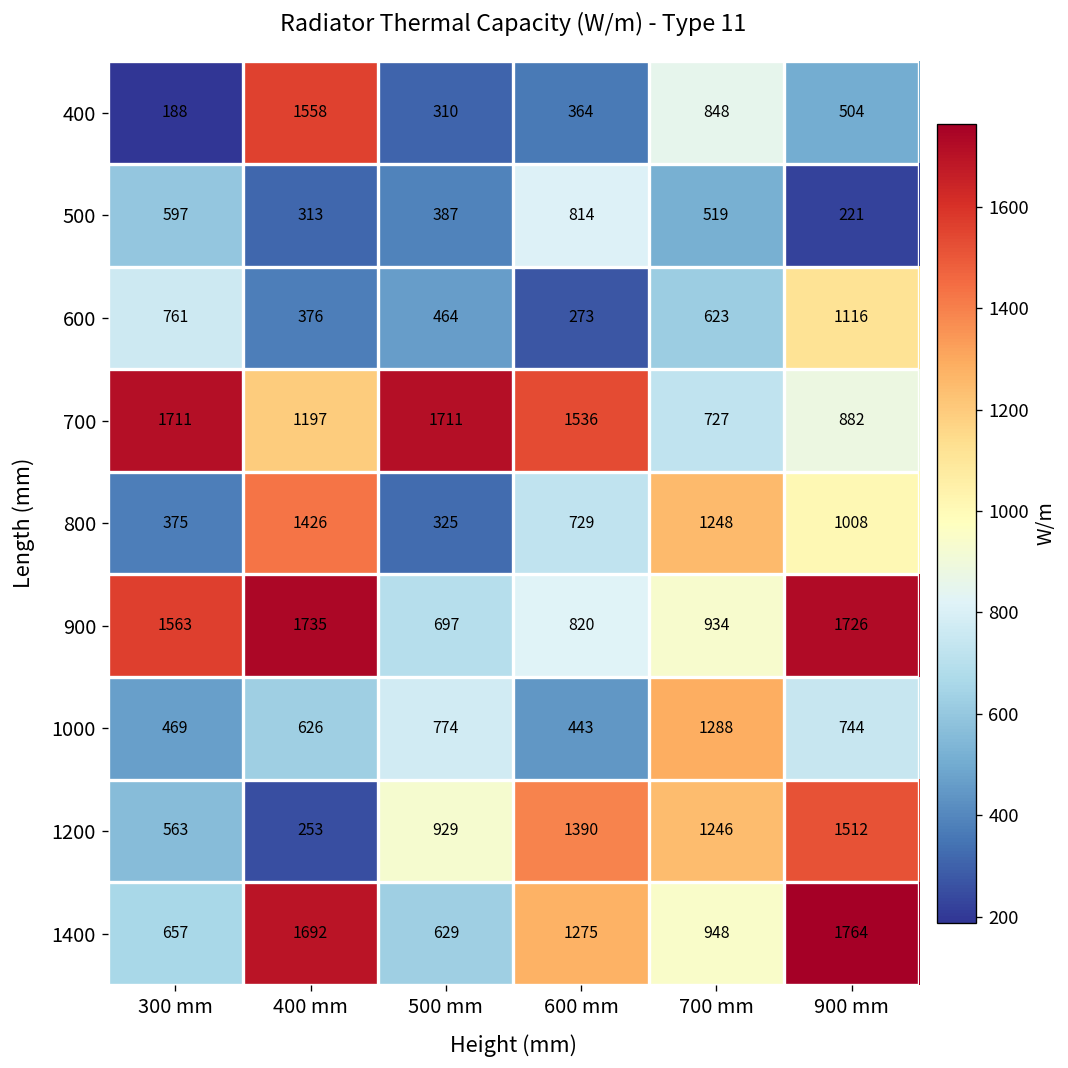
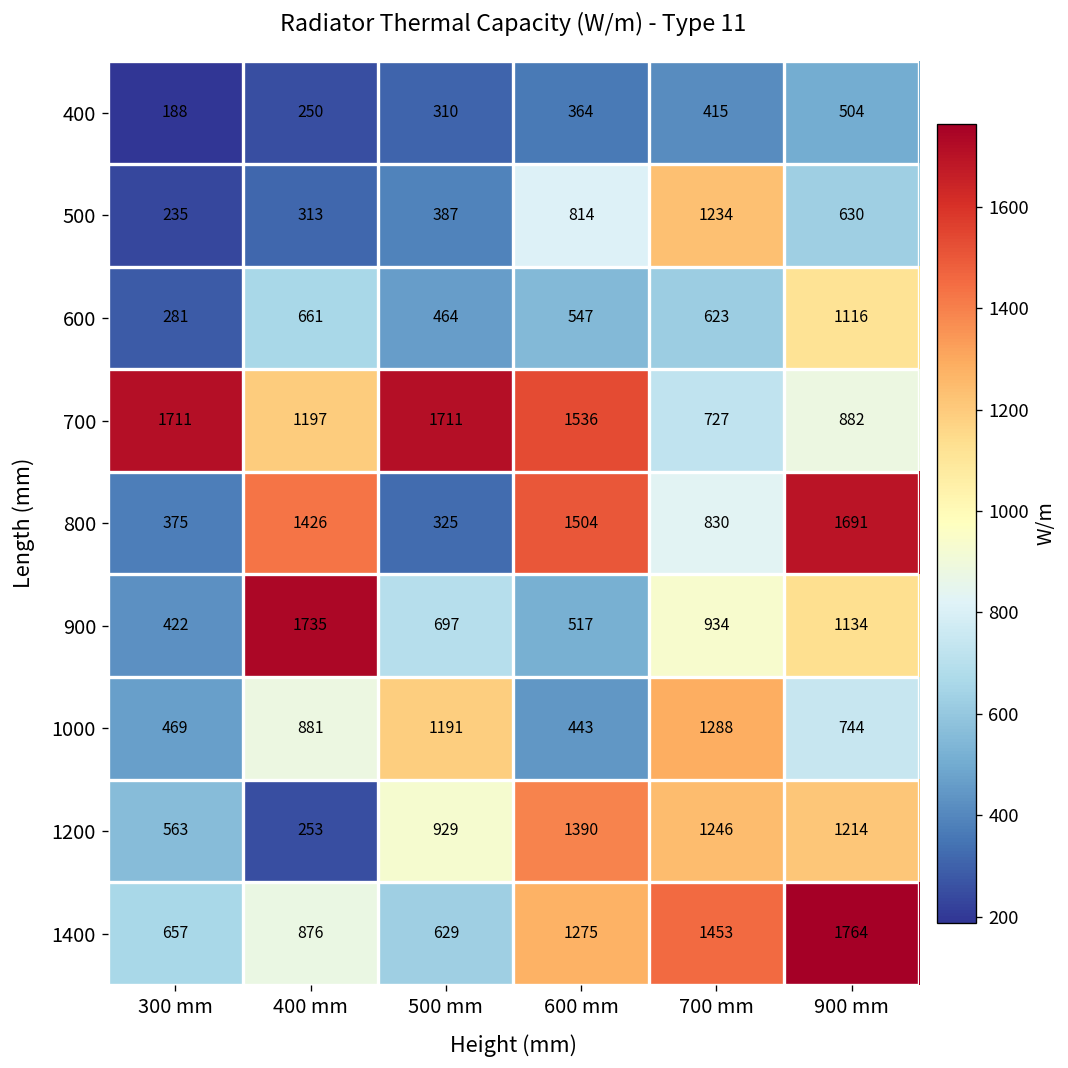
  {
    "400": {
      "300 mm": 188,
-     "400 mm": 1558,
+     "400 mm": 250,
      "500 mm": 310,
      "600 mm": 364,
-     "700 mm": 848,
+     "700 mm": 415,
      "900 mm": 504
    },
    "500": {
-     "300 mm": 597,
+     "300 mm": 235,
      "400 mm": 313,
      "500 mm": 387,
      "600 mm": 814,
-     "700 mm": 519,
-     "900 mm": 221
+     "700 mm": 1234,
+     "900 mm": 630
    },
    "600": {
-     "300 mm": 761,
-     "400 mm": 376,
+     "300 mm": 281,
+     "400 mm": 661,
      "500 mm": 464,
-     "600 mm": 273,
+     "600 mm": 547,
      "700 mm": 623,
      "900 mm": 1116
    },
    "700": {
      "300 mm": 1711,
      "400 mm": 1197,
      "500 mm": 1711,
      "600 mm": 1536,
      "700 mm": 727,
      "900 mm": 882
    },
    "800": {
      "300 mm": 375,
      "400 mm": 1426,
      "500 mm": 325,
-     "600 mm": 729,
-     "700 mm": 1248,
-     "900 mm": 1008
+     "600 mm": 1504,
+     "700 mm": 830,
+     "900 mm": 1691
    },
    "900": {
-     "300 mm": 1563,
+     "300 mm": 422,
      "400 mm": 1735,
      "500 mm": 697,
-     "600 mm": 820,
+     "600 mm": 517,
      "700 mm": 934,
-     "900 mm": 1726
+     "900 mm": 1134
    },
    "1000": {
      "300 mm": 469,
-     "400 mm": 626,
-     "500 mm": 774,
+     "400 mm": 881,
+     "500 mm": 1191,
      "600 mm": 443,
      "700 mm": 1288,
      "900 mm": 744
    },
    "1200": {
      "300 mm": 563,
      "400 mm": 253,
      "500 mm": 929,
      "600 mm": 1390,
      "700 mm": 1246,
-     "900 mm": 1512
+     "900 mm": 1214
    },
    "1400": {
      "300 mm": 657,
-     "400 mm": 1692,
+     "400 mm": 876,
      "500 mm": 629,
      "600 mm": 1275,
-     "700 mm": 948,
+     "700 mm": 1453,
      "900 mm": 1764
    }
  }
